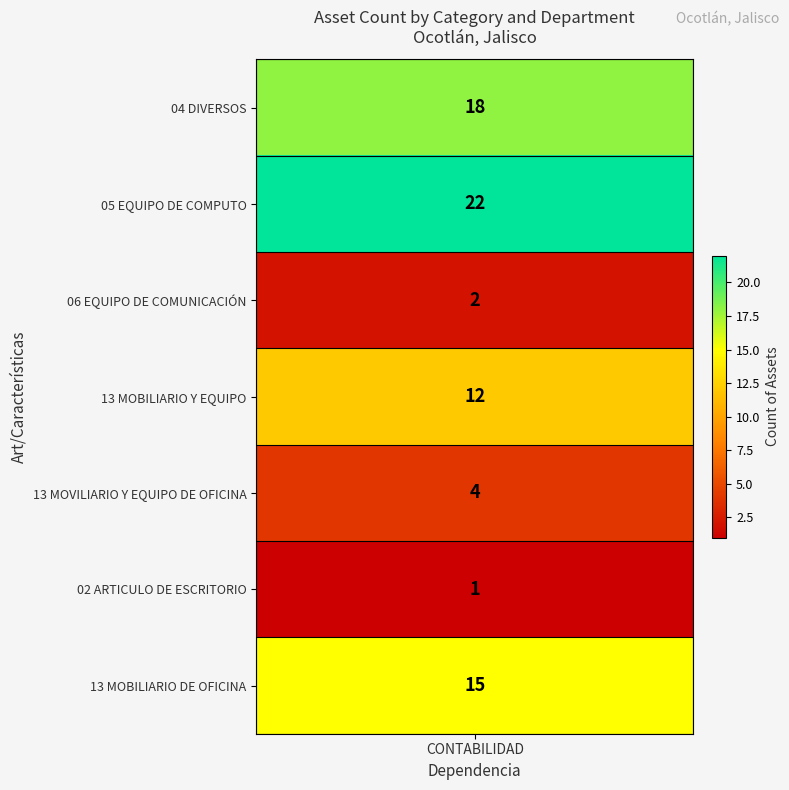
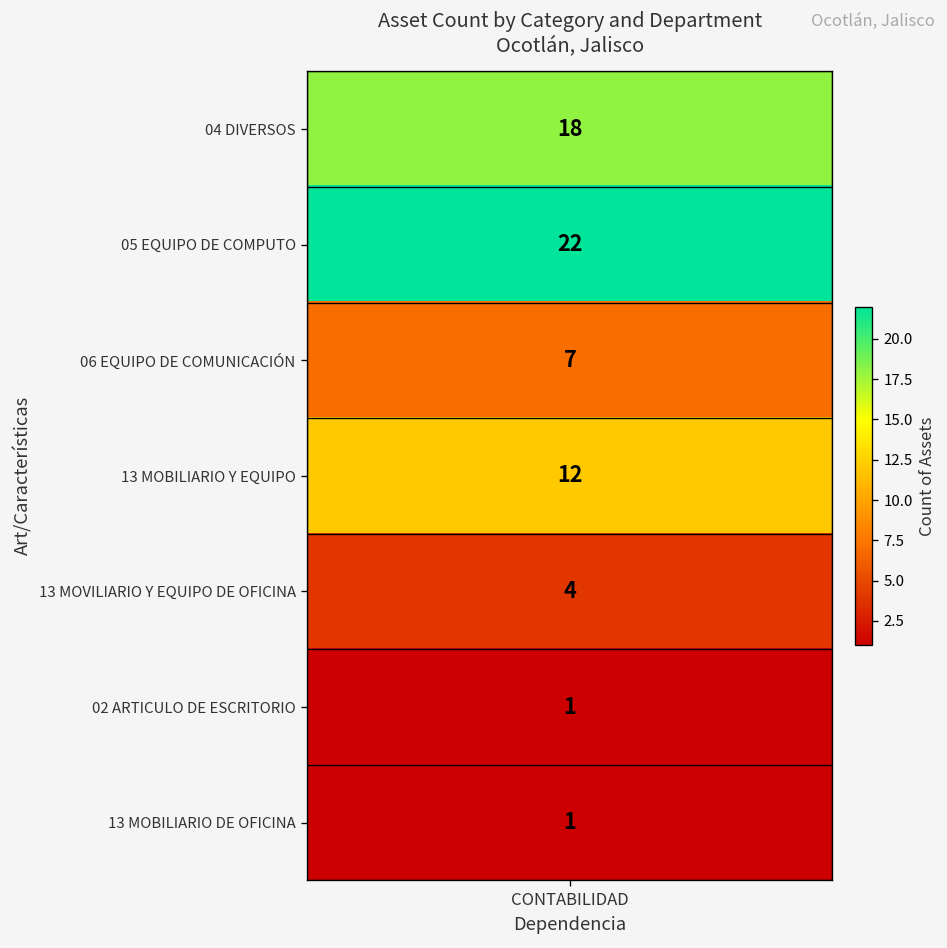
  {
    "04 DIVERSOS": {
      "CONTABILIDAD": 18
    },
    "05 EQUIPO DE COMPUTO": {
      "CONTABILIDAD": 22
    },
    "06 EQUIPO DE COMUNICACIÓN": {
-     "CONTABILIDAD": 2
+     "CONTABILIDAD": 7
    },
    "13 MOBILIARIO Y EQUIPO": {
      "CONTABILIDAD": 12
    },
    "13 MOVILIARIO Y EQUIPO DE OFICINA": {
      "CONTABILIDAD": 4
    },
    "02 ARTICULO DE ESCRITORIO": {
      "CONTABILIDAD": 1
    },
    "13 MOBILIARIO DE OFICINA": {
-     "CONTABILIDAD": 15
+     "CONTABILIDAD": 1
    }
  }
